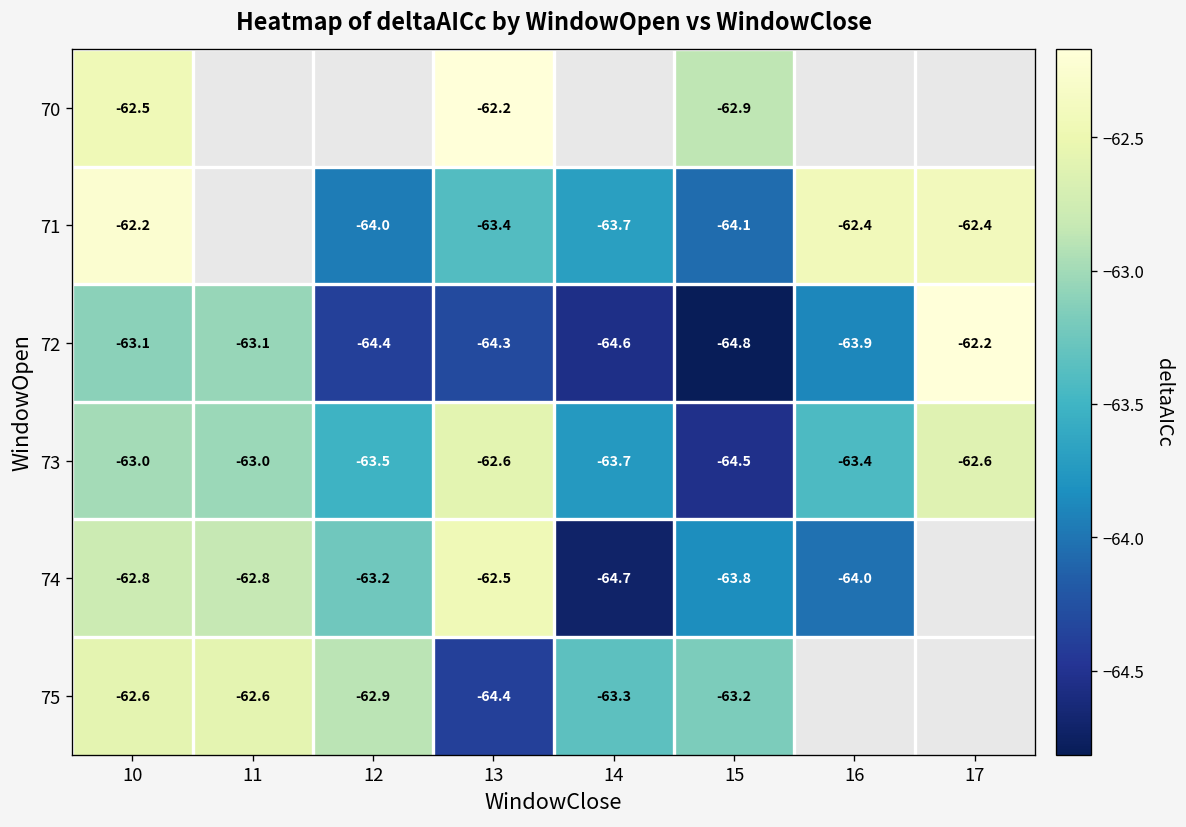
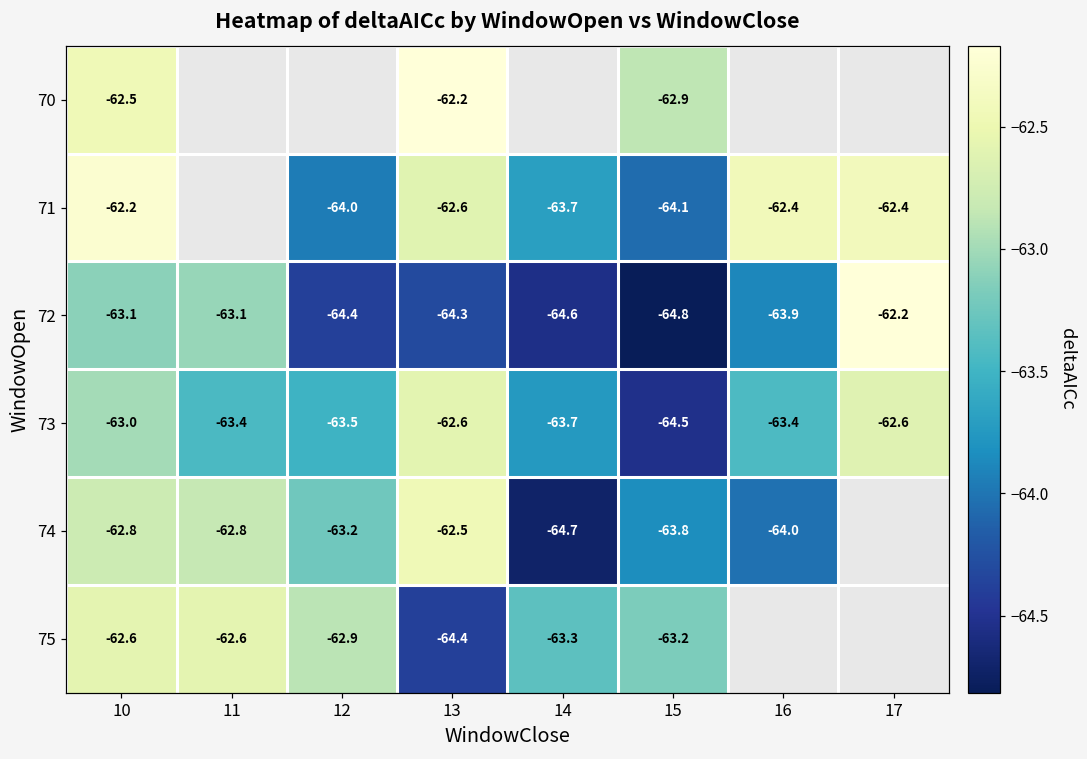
  {
    "70": {
      "10": -62.5,
      "13": -62.2,
      "15": -62.9
    },
    "71": {
      "10": -62.2,
      "12": -64.0,
-     "13": -63.4,
+     "13": -62.6,
      "14": -63.7,
      "15": -64.1,
      "16": -62.4,
      "17": -62.4
    },
    "72": {
      "10": -63.1,
      "11": -63.1,
      "12": -64.4,
      "13": -64.3,
      "14": -64.6,
      "15": -64.8,
      "16": -63.9,
      "17": -62.2
    },
    "73": {
      "10": -63.0,
-     "11": -63.0,
+     "11": -63.4,
      "12": -63.5,
      "13": -62.6,
      "14": -63.7,
      "15": -64.5,
      "16": -63.4,
      "17": -62.6
    },
    "74": {
      "10": -62.8,
      "11": -62.8,
      "12": -63.2,
      "13": -62.5,
      "14": -64.7,
      "15": -63.8,
      "16": -64.0
    },
    "75": {
      "10": -62.6,
      "11": -62.6,
      "12": -62.9,
      "13": -64.4,
      "14": -63.3,
      "15": -63.2
    }
  }
